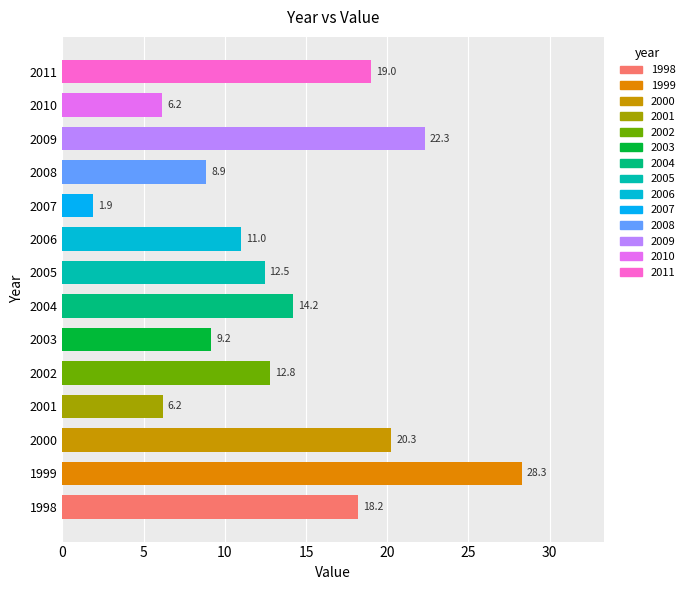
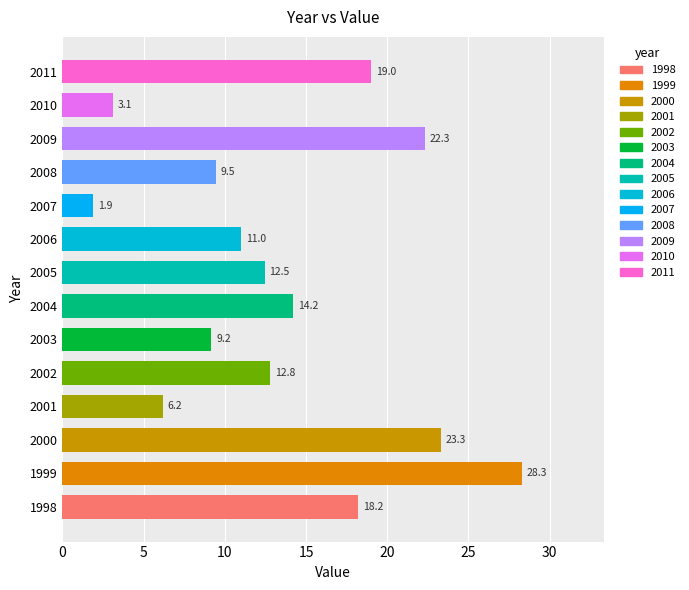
  {
    "2011": 19.0,
-   "2010": 6.2,
+   "2010": 3.1,
    "2009": 22.3,
-   "2008": 8.9,
+   "2008": 9.5,
    "2007": 1.9,
    "2006": 11.0,
    "2005": 12.5,
    "2004": 14.2,
    "2003": 9.2,
    "2002": 12.8,
    "2001": 6.2,
-   "2000": 20.3,
+   "2000": 23.3,
    "1999": 28.3,
    "1998": 18.2
  }
